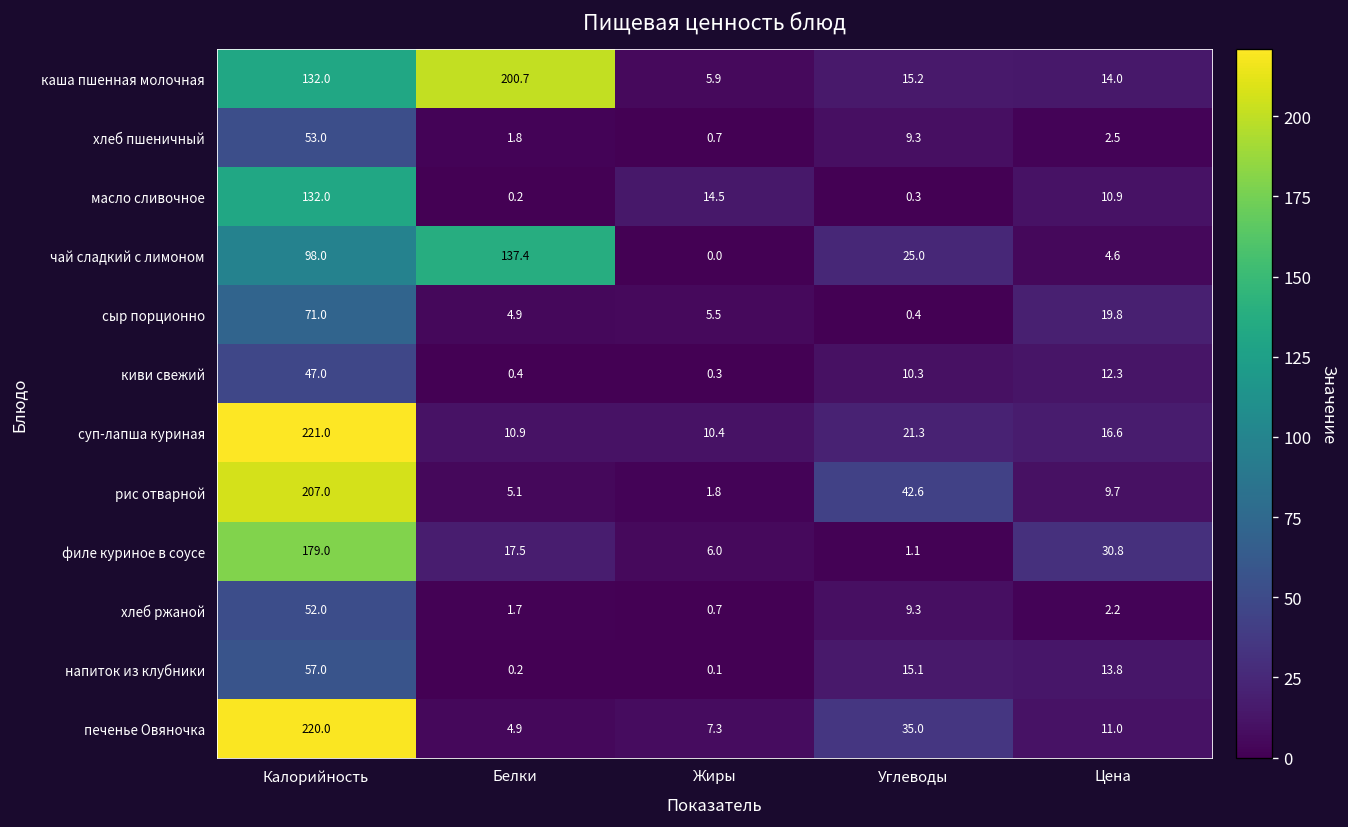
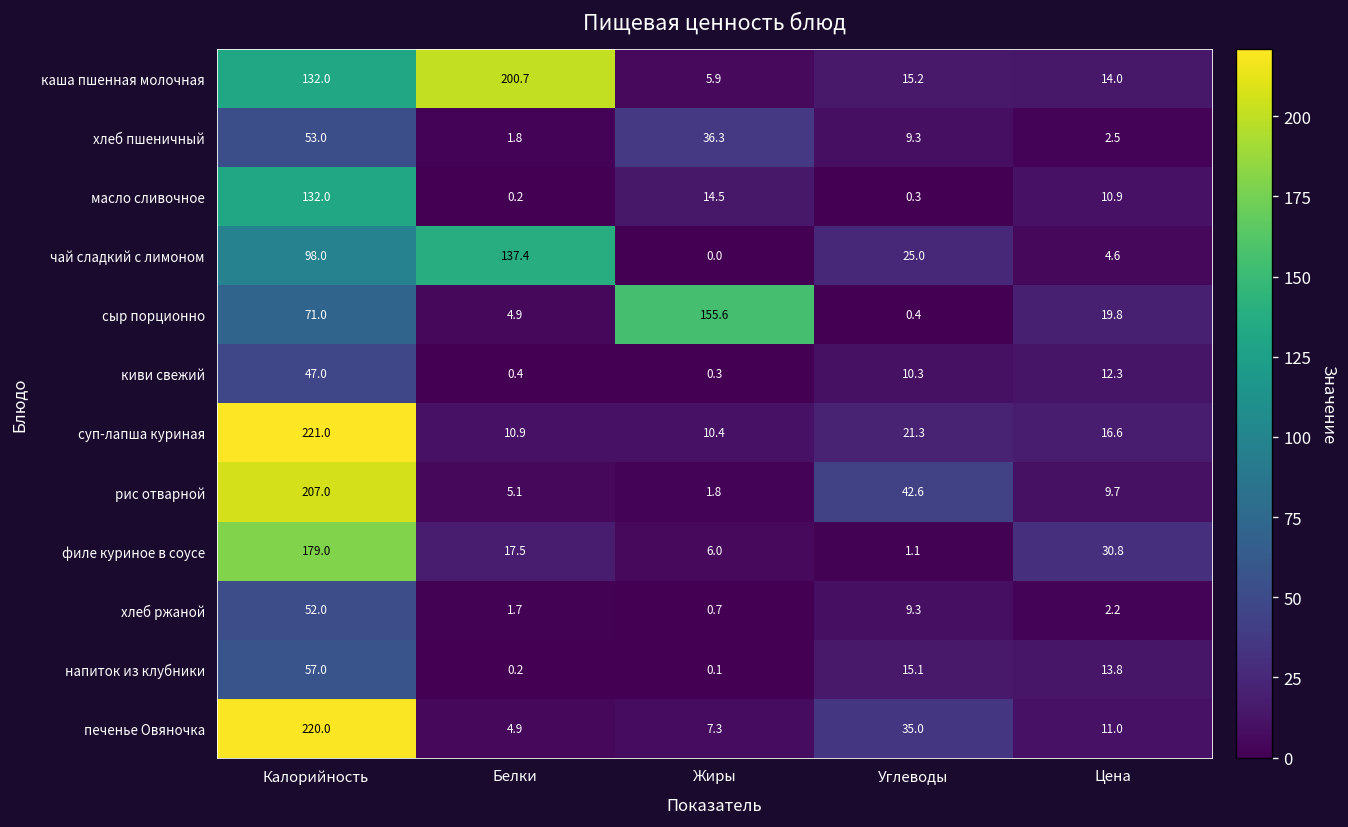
  {
    "каша пшенная молочная": {
      "Калорийность": 132.0,
      "Белки": 200.7,
      "Жиры": 5.9,
      "Углеводы": 15.2,
      "Цена": 14.0
    },
    "хлеб пшеничный": {
      "Калорийность": 53.0,
      "Белки": 1.8,
-     "Жиры": 0.7,
+     "Жиры": 36.3,
      "Углеводы": 9.3,
      "Цена": 2.5
    },
    "масло сливочное": {
      "Калорийность": 132.0,
      "Белки": 0.2,
      "Жиры": 14.5,
      "Углеводы": 0.3,
      "Цена": 10.9
    },
    "чай сладкий с лимоном": {
      "Калорийность": 98.0,
      "Белки": 137.4,
      "Жиры": 0.0,
      "Углеводы": 25.0,
      "Цена": 4.6
    },
    "сыр порционно": {
      "Калорийность": 71.0,
      "Белки": 4.9,
-     "Жиры": 5.5,
+     "Жиры": 155.6,
      "Углеводы": 0.4,
      "Цена": 19.8
    },
    "киви свежий": {
      "Калорийность": 47.0,
      "Белки": 0.4,
      "Жиры": 0.3,
      "Углеводы": 10.3,
      "Цена": 12.3
    },
    "суп-лапша куриная": {
      "Калорийность": 221.0,
      "Белки": 10.9,
      "Жиры": 10.4,
      "Углеводы": 21.3,
      "Цена": 16.6
    },
    "рис отварной": {
      "Калорийность": 207.0,
      "Белки": 5.1,
      "Жиры": 1.8,
      "Углеводы": 42.6,
      "Цена": 9.7
    },
    "филе куриное в соусе": {
      "Калорийность": 179.0,
      "Белки": 17.5,
      "Жиры": 6.0,
      "Углеводы": 1.1,
      "Цена": 30.8
    },
    "хлеб ржаной": {
      "Калорийность": 52.0,
      "Белки": 1.7,
      "Жиры": 0.7,
      "Углеводы": 9.3,
      "Цена": 2.2
    },
    "напиток из клубники": {
      "Калорийность": 57.0,
      "Белки": 0.2,
      "Жиры": 0.1,
      "Углеводы": 15.1,
      "Цена": 13.8
    },
    "печенье Овяночка": {
      "Калорийность": 220.0,
      "Белки": 4.9,
      "Жиры": 7.3,
      "Углеводы": 35.0,
      "Цена": 11.0
    }
  }
